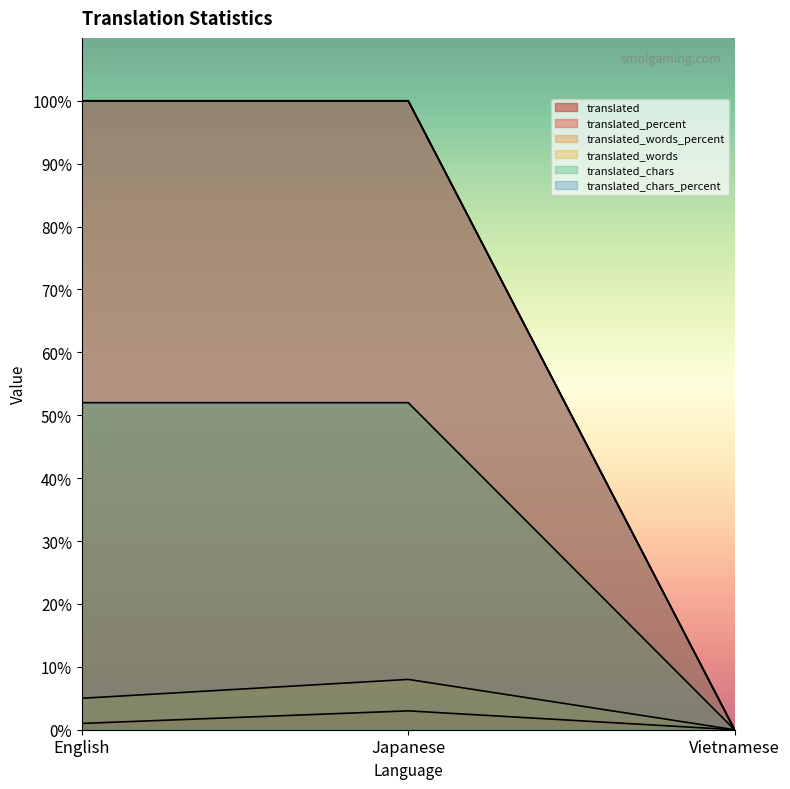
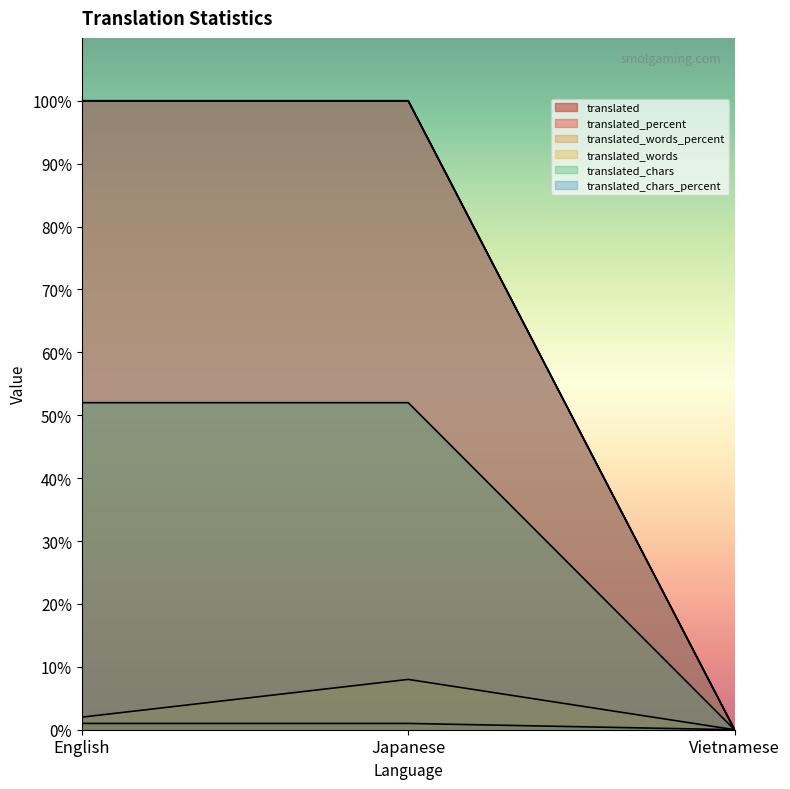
  {
    "translated": {
      "English": "1%",
-     "Japanese": "3%"
+     "Japanese": "1%"
    },
    "translated_words": {
-     "English": "5%",
+     "English": "2%",
      "Japanese": "8%"
    }
  }
